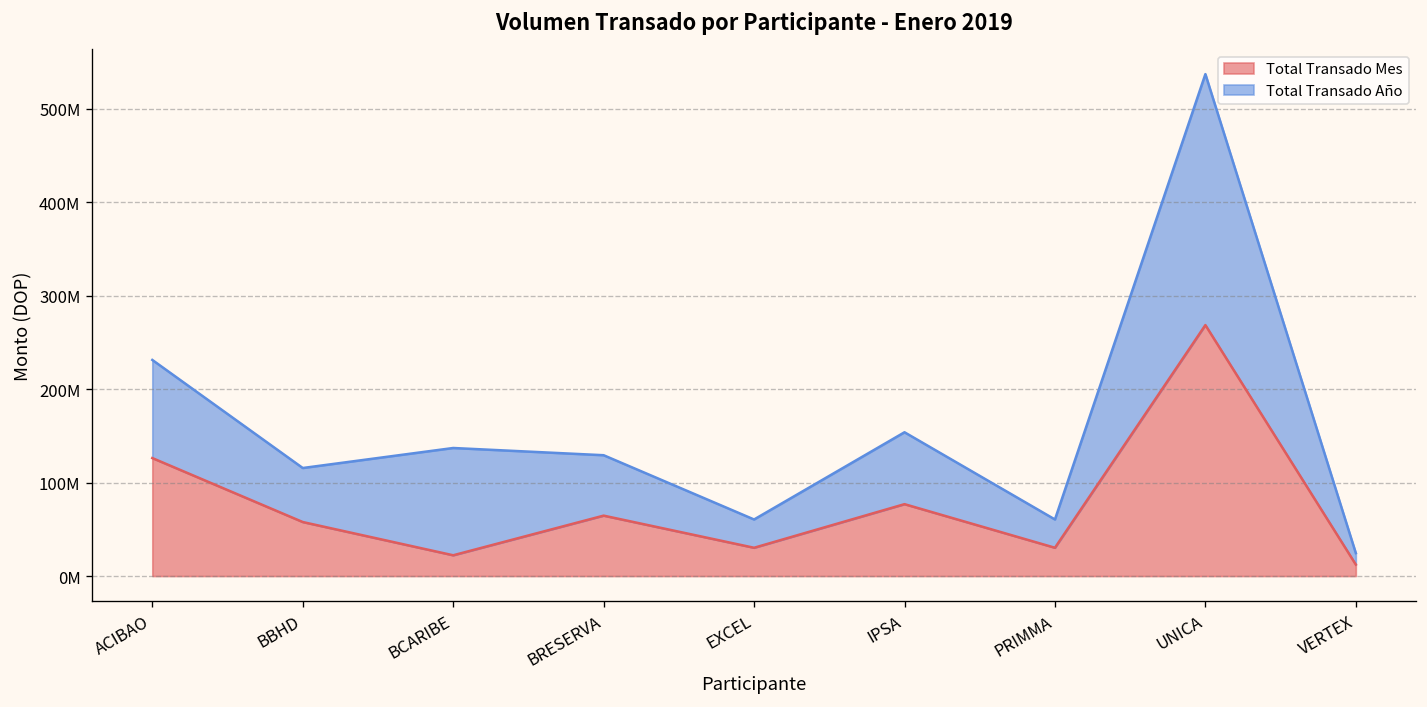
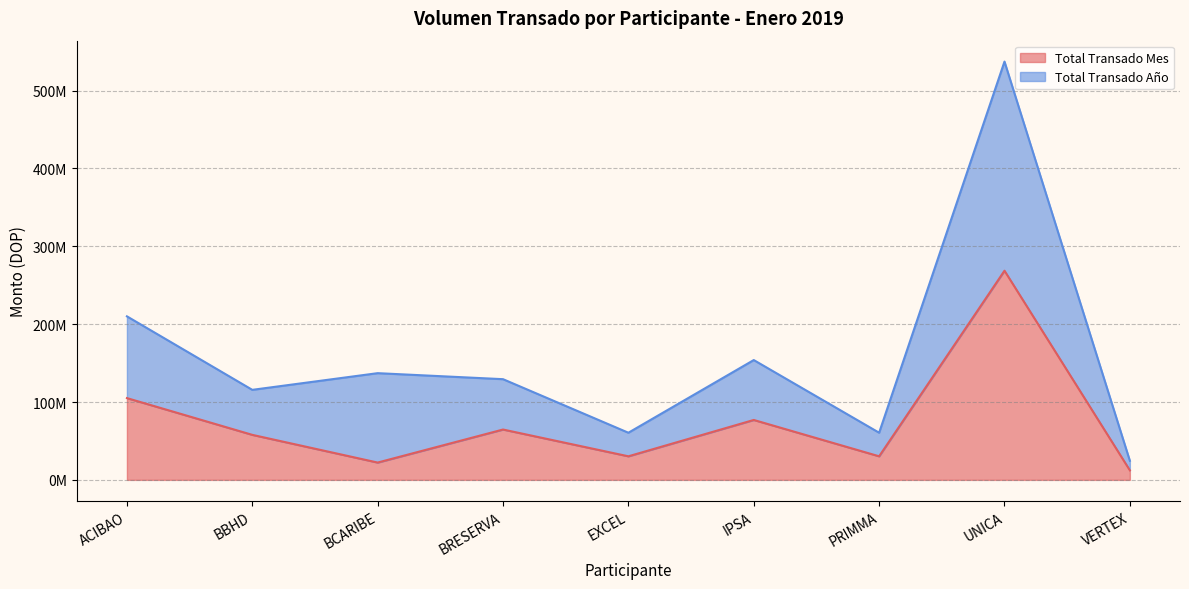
  {
    "Total Transado Mes": {
-     "ACIBAO": 130000000,
+     "ACIBAO": 110000000,
      "BBHD": 60000000,
      "BCARIBE": 20000000,
      "BRESERVA": 60000000,
      "EXCEL": 30000000,
      "IPSA": 80000000,
      "PRIMMA": 30000000,
      "UNICA": 270000000,
      "VERTEX": 10000000
    },
    "Total Transado Año": {
      "ACIBAO": 110000000,
      "BBHD": 60000000,
      "BCARIBE": 110000000,
      "BRESERVA": 60000000,
      "EXCEL": 30000000,
      "IPSA": 80000000,
      "PRIMMA": 30000000,
      "UNICA": 270000000,
      "VERTEX": 10000000
    }
  }
